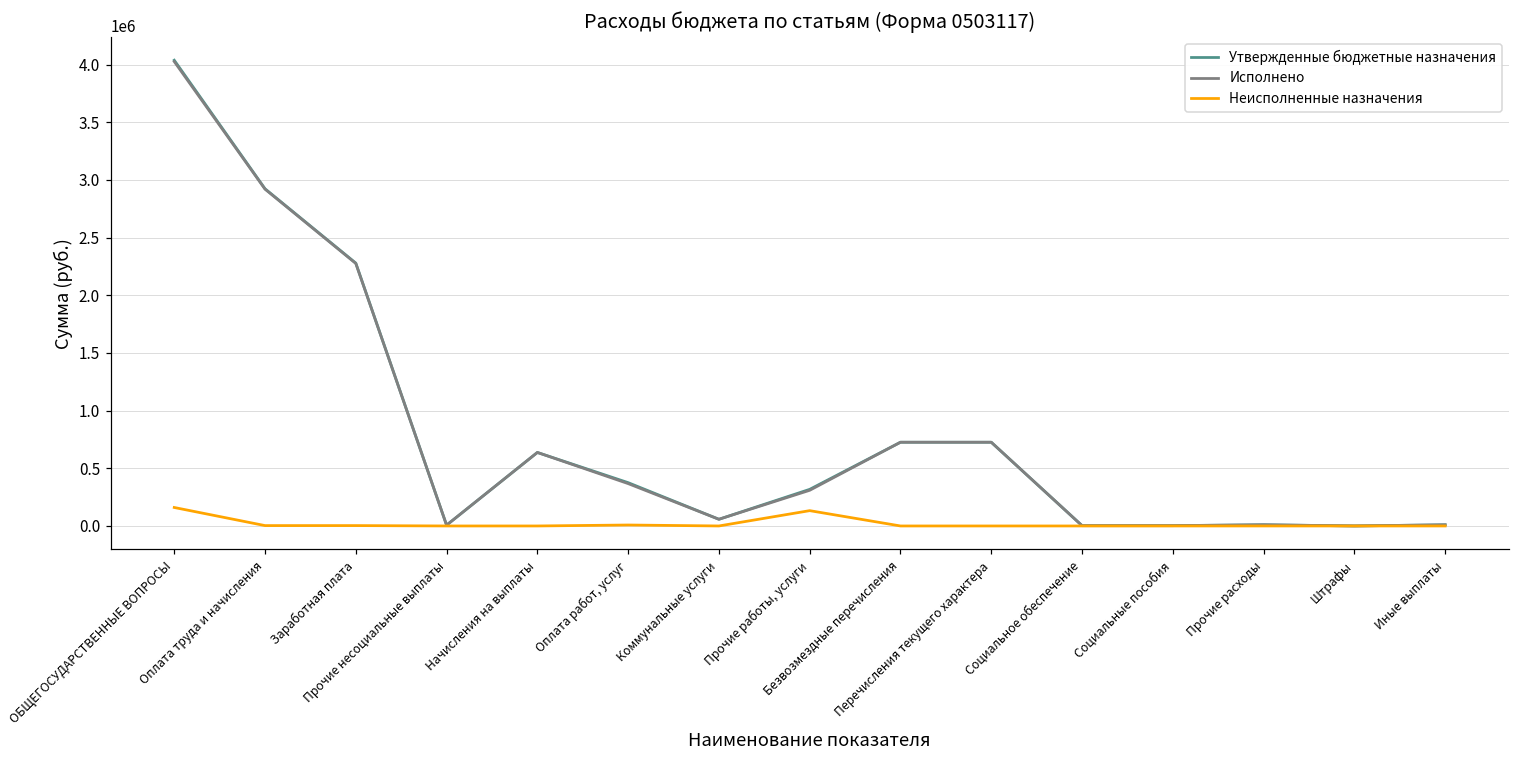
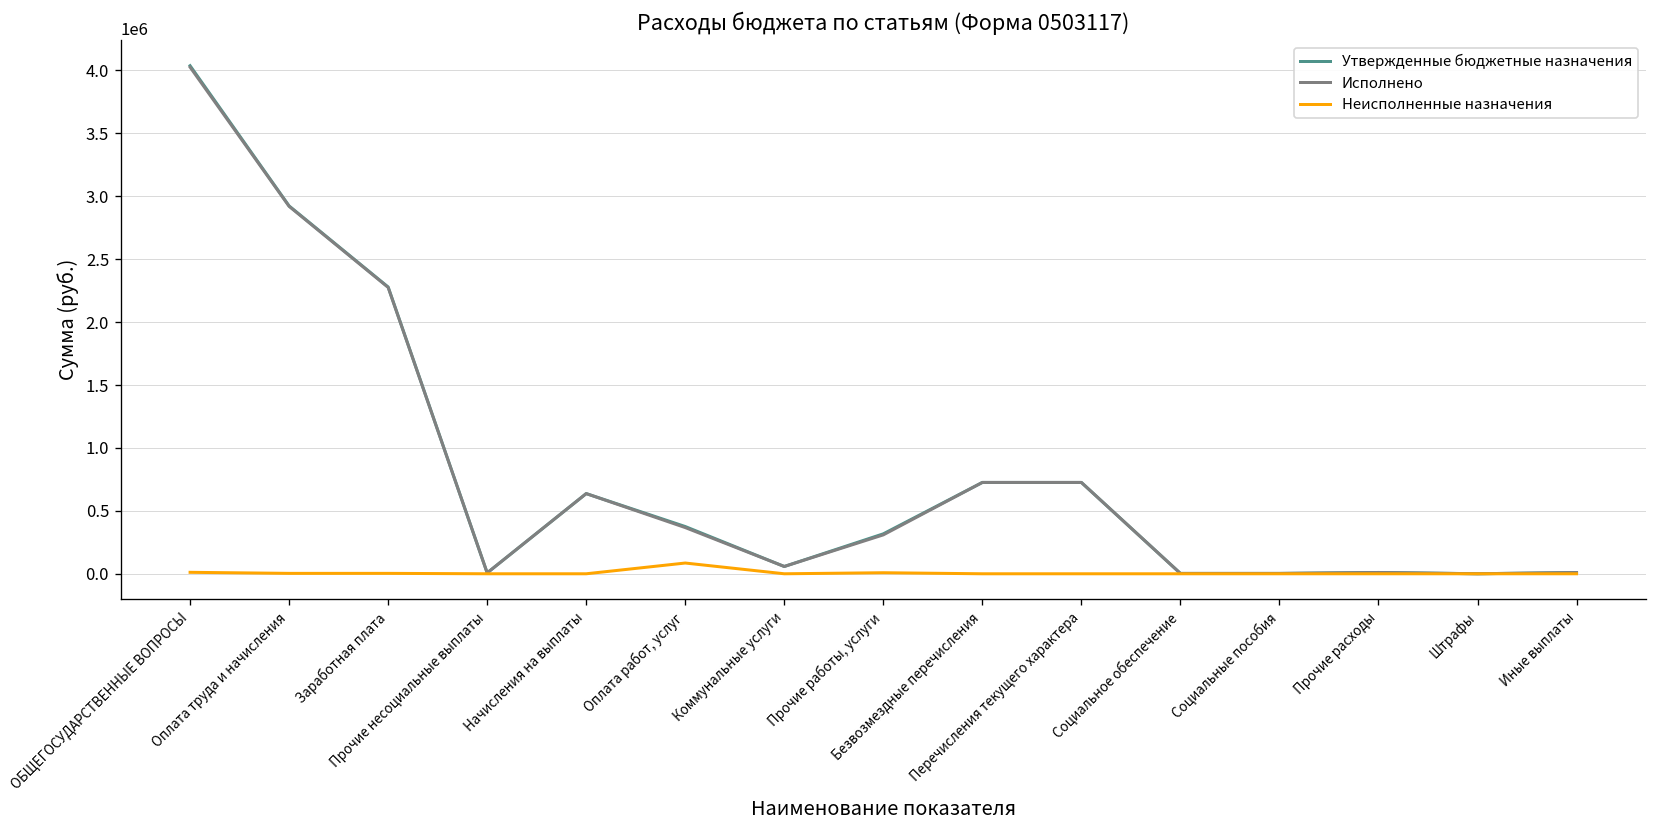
  {
    "Неисполненные назначения": {
-     "ОБЩЕГОСУДАРСТВЕННЫЕ ВОПРОСЫ": 160000,
+     "ОБЩЕГОСУДАРСТВЕННЫЕ ВОПРОСЫ": 10000,
      "Оплата труда и начисления": 0,
      "Заработная плата": 0,
      "Начисления на выплаты": 0,
-     "Оплата работ, услуг": 10000,
+     "Оплата работ, услуг": 90000,
      "Коммунальные услуги": 0,
-     "Прочие работы, услуги": 130000,
+     "Прочие работы, услуги": 10000,
      "Безвозмездные перечисления": 0,
      "Перечисления текущего характера": 0
    }
  }
